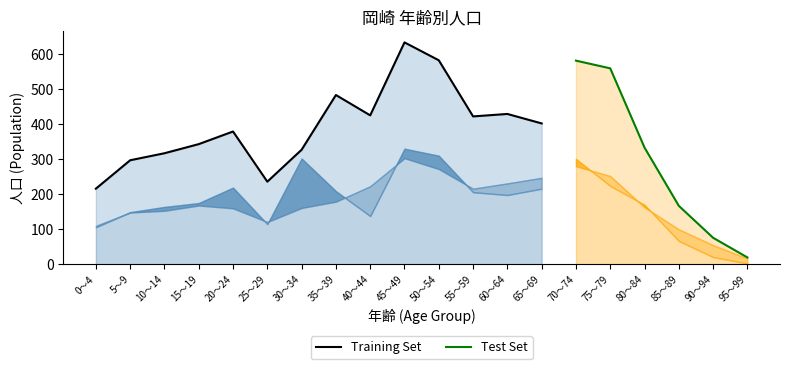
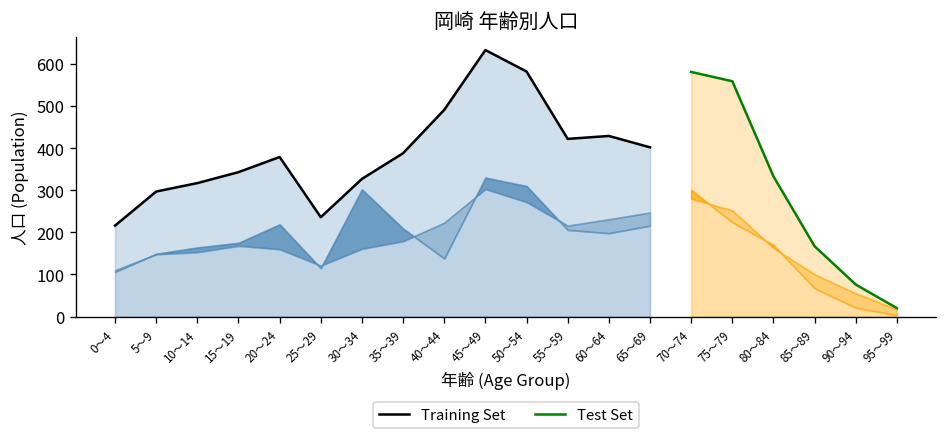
  {
    "Training Set": {
      "0～4": 220,
      "5～9": 300,
      "10～14": 320,
      "15～19": 340,
      "20～24": 380,
      "25～29": 240,
      "30～34": 330,
-     "35～39": 480,
-     "40～44": 430,
+     "35～39": 390,
+     "40～44": 490,
      "45～49": 630,
      "50～54": 580,
      "55～59": 420,
      "60～64": 430,
      "65～69": 400
    },
    "Test Set": {
      "70～74": 580,
      "75～79": 560,
      "80～84": 330,
      "85～89": 170,
      "90～94": 80
    }
  }
